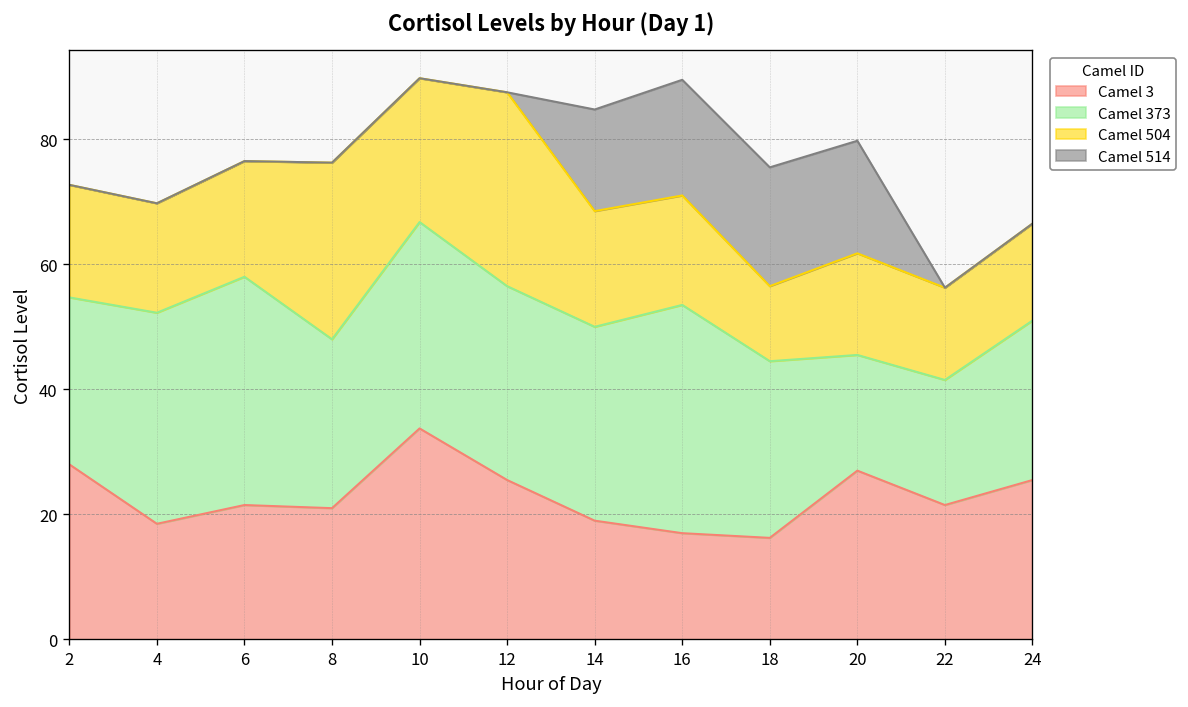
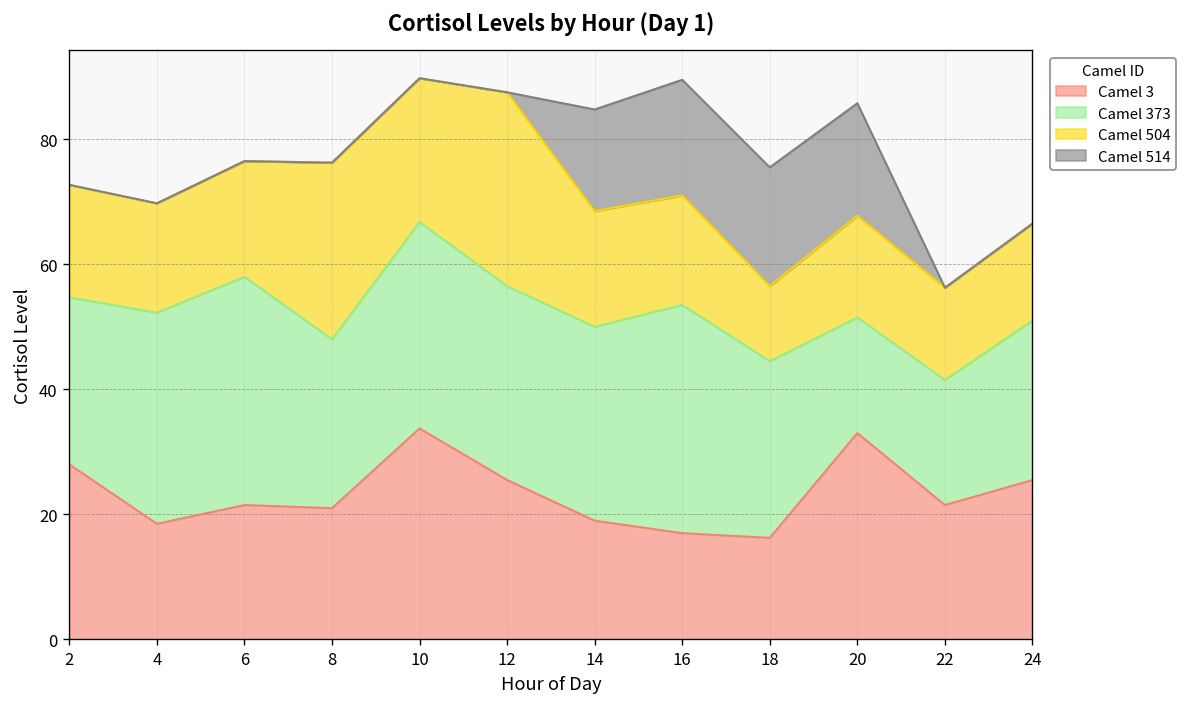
  {
    "Camel 3": {
      "2": 28,
      "4": 19,
      "6": 22,
      "8": 21,
      "10": 34,
      "12": 26,
      "14": 19,
      "16": 17,
      "18": 16,
-     "20": 27,
+     "20": 33,
      "22": 22,
      "24": 26
    },
    "Camel 373": {
      "2": 27,
      "4": 34,
      "6": 37,
      "8": 27,
      "10": 33,
      "12": 31,
      "14": 31,
      "16": 37,
      "18": 28,
      "20": 19,
      "22": 20,
      "24": 26
    },
    "Camel 504": {
      "14": 19,
      "16": 18,
      "18": 12,
      "20": 16
    },
    "Camel 514": {
      "14": 16,
      "16": 19,
      "18": 19,
      "20": 18
    }
  }
